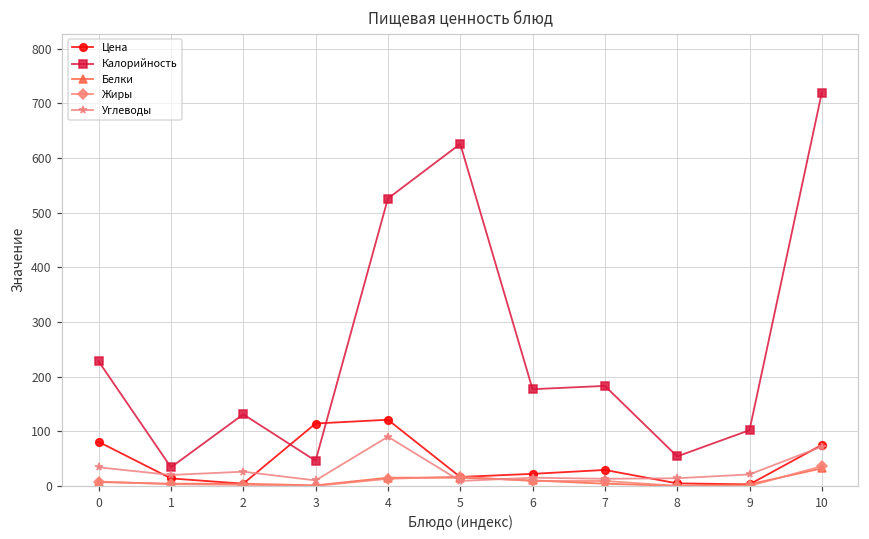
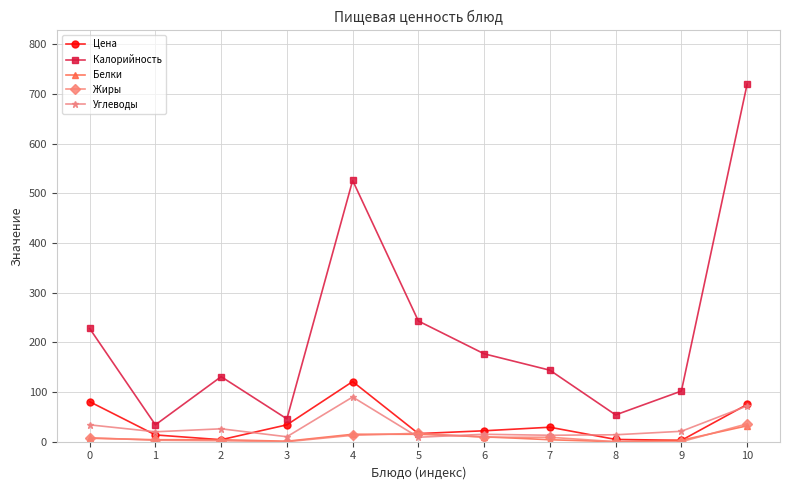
  {
    "Цена": {
      "0": 80,
      "1": 10,
-     "3": 110,
+     "3": 30,
      "4": 120,
      "6": 20,
      "7": 30
    },
    "Калорийность": {
      "0": 230,
      "1": 30,
      "2": 130,
      "3": 50,
      "4": 530,
-     "5": 630,
+     "5": 240,
      "6": 180,
-     "7": 180,
+     "7": 140,
      "8": 50,
      "9": 100,
      "10": 720
    }
  }
